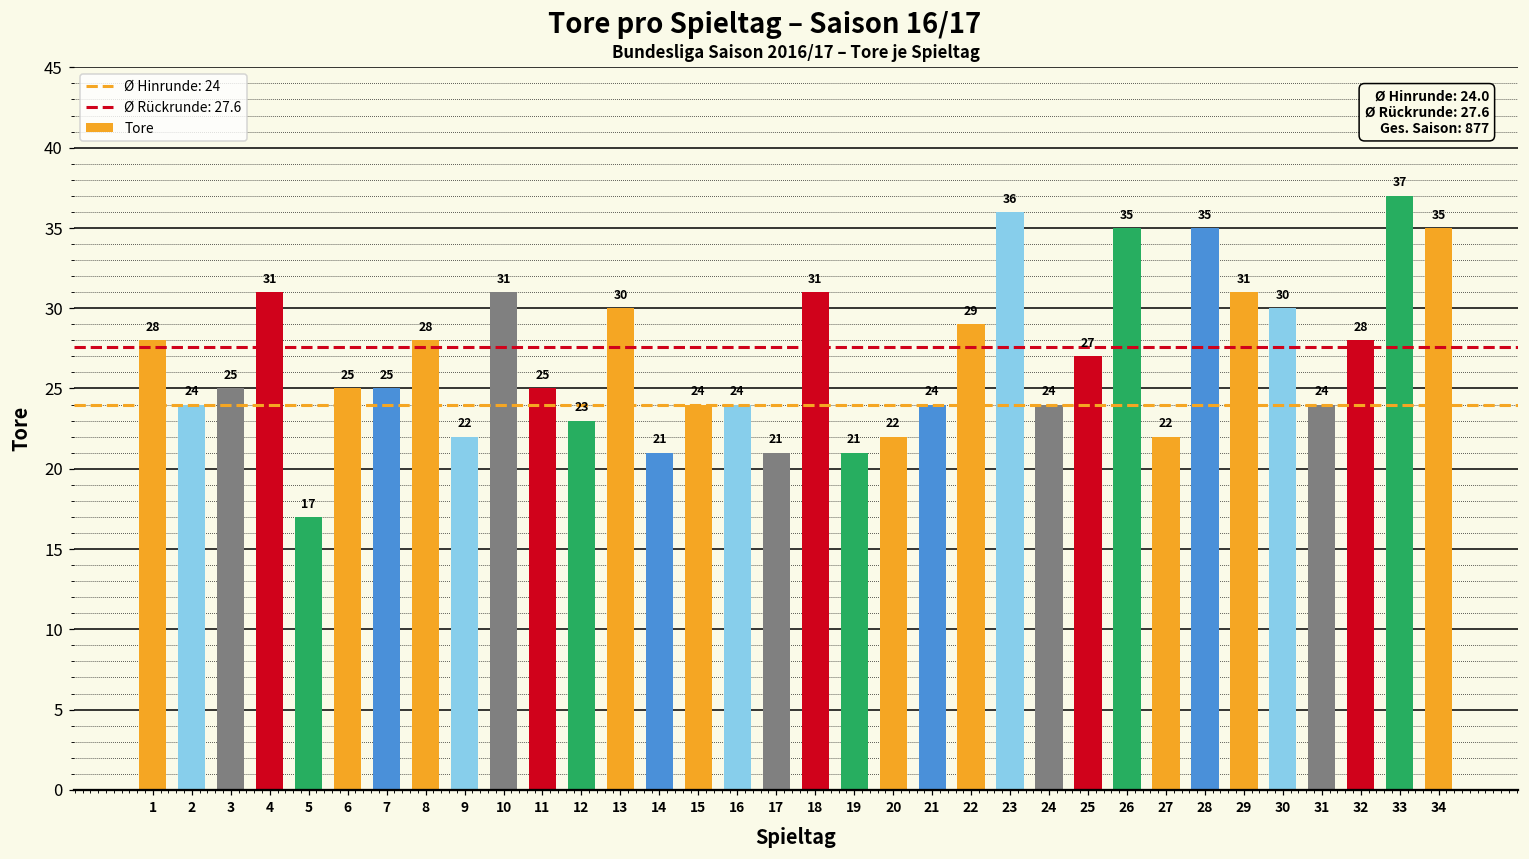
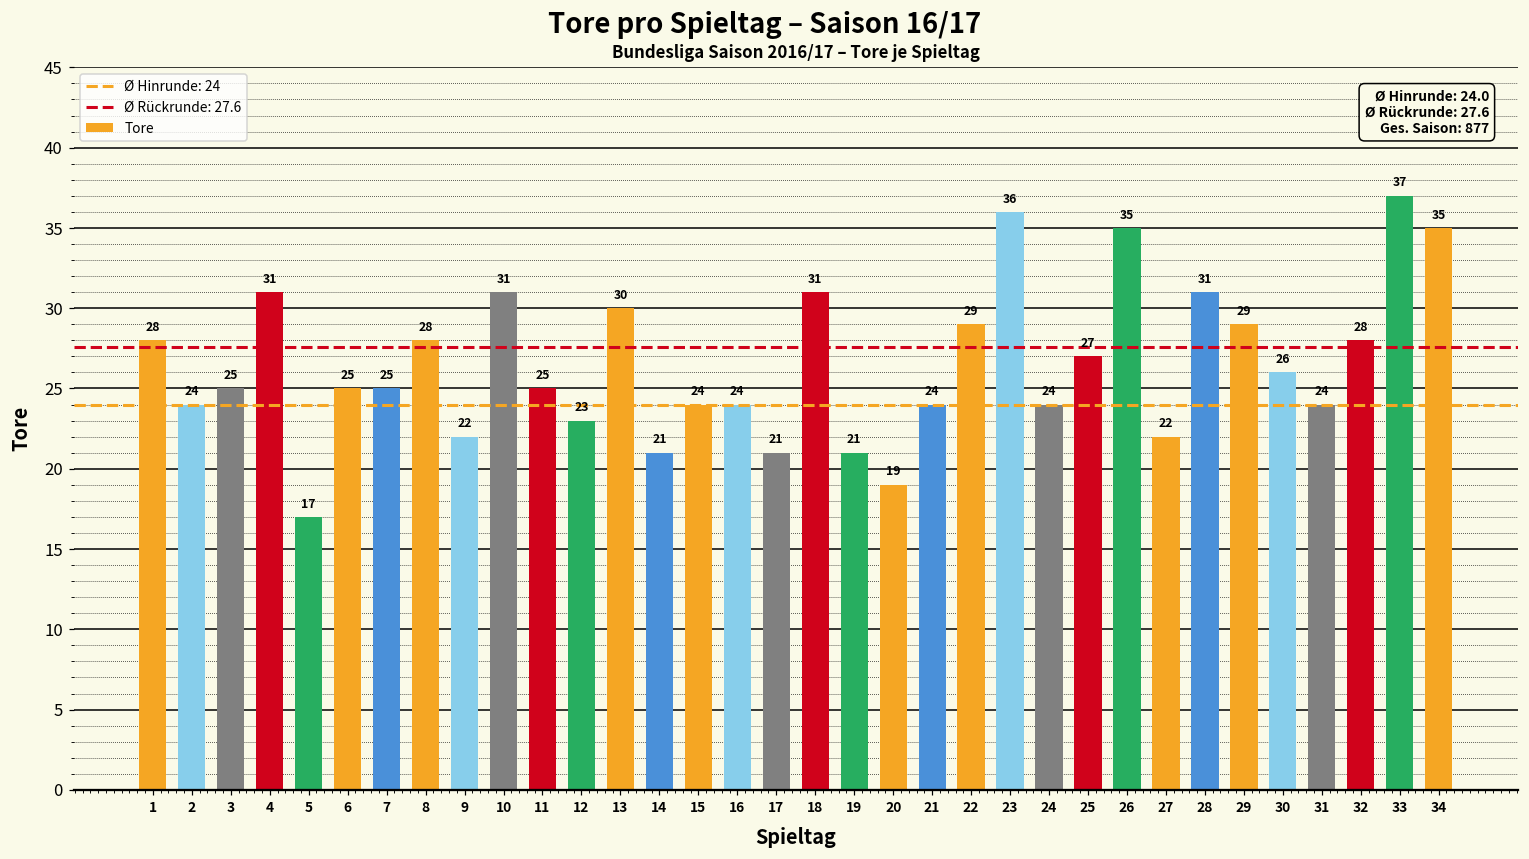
  {
    "1": 28,
    "2": 24,
    "3": 25,
    "4": 31,
    "5": 17,
    "6": 25,
    "7": 25,
    "8": 28,
    "9": 22,
    "10": 31,
    "11": 25,
    "12": 23,
    "13": 30,
    "14": 21,
    "15": 24,
    "16": 24,
    "17": 21,
    "18": 31,
    "19": 21,
-   "20": 22,
+   "20": 19,
    "21": 24,
    "22": 29,
    "23": 36,
    "24": 24,
    "25": 27,
    "26": 35,
    "27": 22,
-   "28": 35,
-   "29": 31,
-   "30": 30,
+   "28": 31,
+   "29": 29,
+   "30": 26,
    "31": 24,
    "32": 28,
    "33": 37,
    "34": 35
  }
